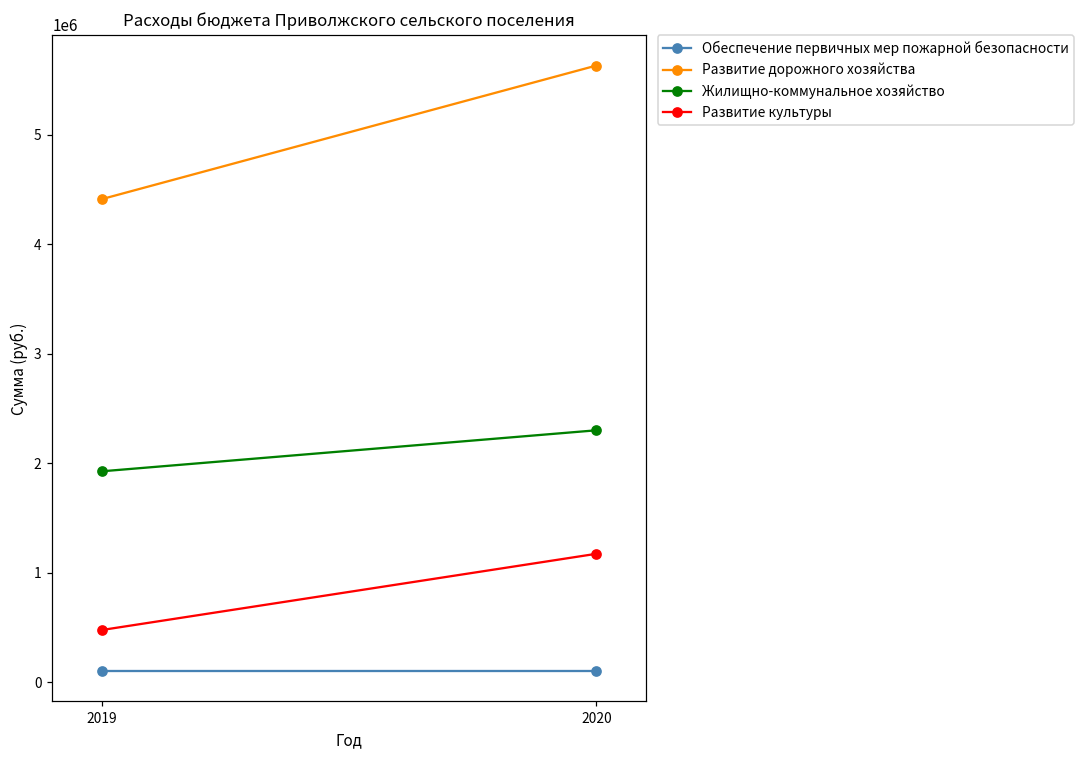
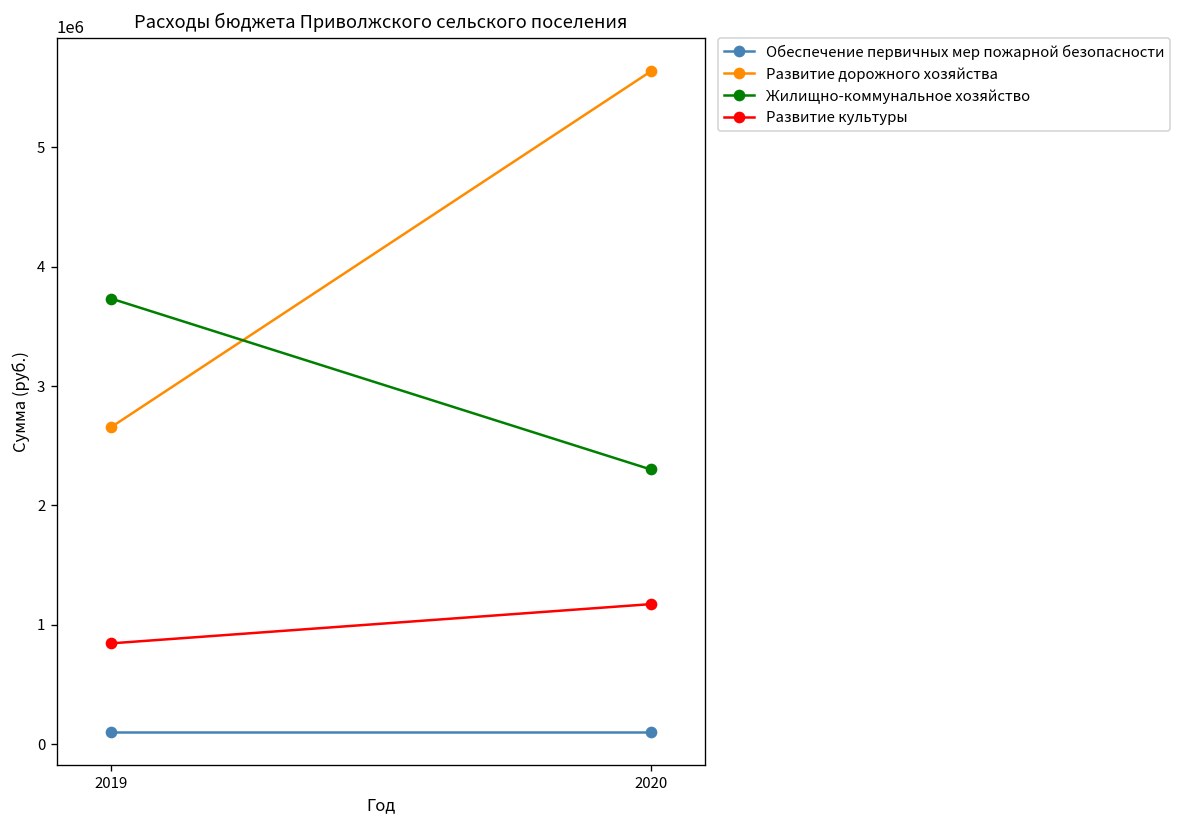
  {
    "Обеспечение первичных мер пожарной безопасности": {
      "2019": 100000,
      "2020": 100000
    },
    "Развитие дорожного хозяйства": {
-     "2019": 4400000,
+     "2019": 2700000,
      "2020": 5600000
    },
    "Жилищно-коммунальное хозяйство": {
-     "2019": 1900000,
+     "2019": 3700000,
      "2020": 2300000
    },
    "Развитие культуры": {
-     "2019": 500000,
+     "2019": 800000,
      "2020": 1200000
    }
  }
